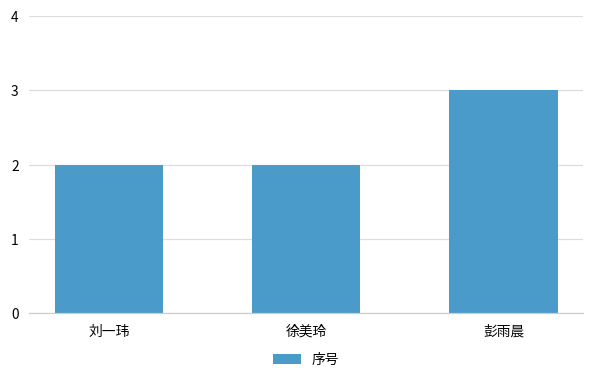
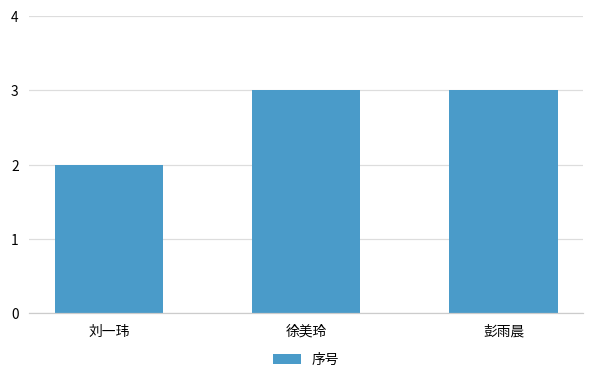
  {
    "刘一玮": 2,
-   "徐美玲": 2,
+   "徐美玲": 3,
    "彭雨晨": 3
  }
